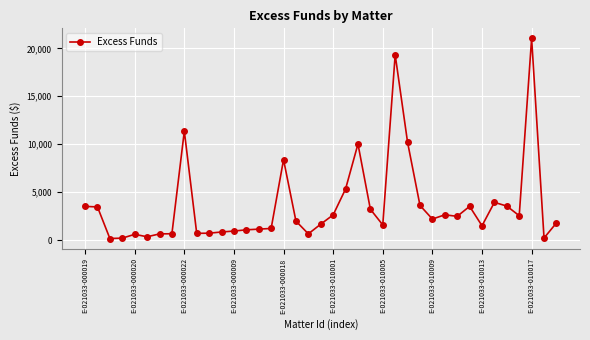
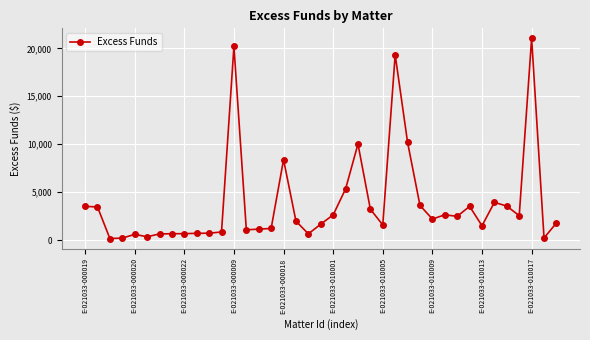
  {
    "E-021033-000019": "4,000",
    "E-021033-000020": "1,000",
-   "E-021033-000022": "11,000",
-   "E-021033-000009": "1,000",
+   "E-021033-000022": "1,000",
+   "E-021033-000009": "20,000",
    "E-021033-000018": "8,000",
    "E-021033-010001": "3,000",
    "E-021033-010005": "2,000",
    "E-021033-010009": "2,000",
    "E-021033-010013": "2,000",
    "E-021033-010017": "21,000"
  }
